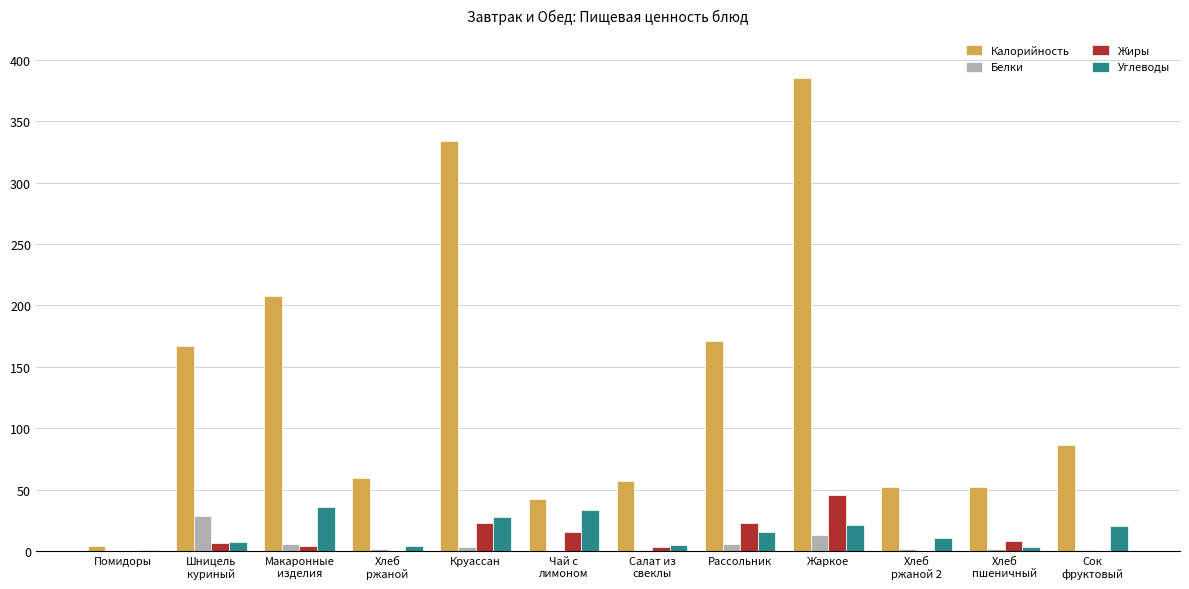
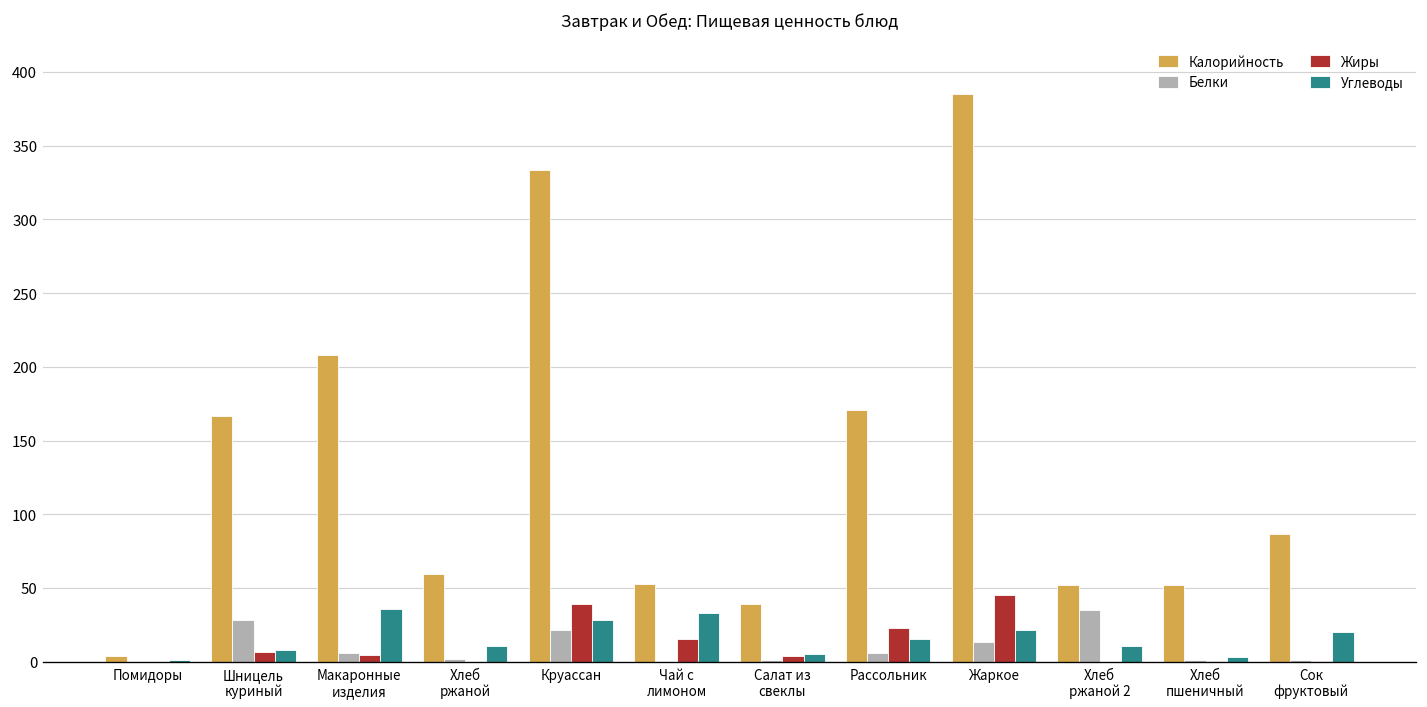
  {
    "Калорийность": {
      "Помидоры": 4,
      "Шницель куриный": 167,
      "Макаронные изделия": 208,
      "Хлеб ржаной": 59,
      "Круассан": 333,
-     "Чай с лимоном": 43,
-     "Салат из свеклы": 57,
+     "Чай с лимоном": 53,
+     "Салат из свеклы": 39,
      "Рассольник": 171,
      "Жаркое": 385,
      "Хлеб ржаной 2": 52,
      "Хлеб пшеничный": 52,
      "Сок фруктовый": 87
    },
    "Белки": {
      "Шницель куриный": 28,
      "Макаронные изделия": 6,
      "Хлеб ржаной": 2,
-     "Круассан": 3,
+     "Круассан": 21,
      "Рассольник": 6,
      "Жаркое": 13,
-     "Хлеб ржаной 2": 2
+     "Хлеб ржаной 2": 35
    },
    "Жиры": {
      "Шницель куриный": 7,
      "Макаронные изделия": 5,
      "Хлеб ржаной": 0,
-     "Круассан": 23,
+     "Круассан": 39,
      "Чай с лимоном": 15,
      "Салат из свеклы": 4,
      "Рассольник": 23,
      "Жаркое": 45,
      "Хлеб ржаной 2": 0,
-     "Хлеб пшеничный": 8
+     "Хлеб пшеничный": 1
    },
    "Углеводы": {
      "Шницель куриный": 8,
      "Макаронные изделия": 36,
-     "Хлеб ржаной": 4,
+     "Хлеб ржаной": 11,
      "Круассан": 28,
      "Чай с лимоном": 33,
      "Салат из свеклы": 5,
      "Рассольник": 15,
      "Жаркое": 21,
      "Хлеб ржаной 2": 11,
      "Хлеб пшеничный": 4,
      "Сок фруктовый": 20
    }
  }
